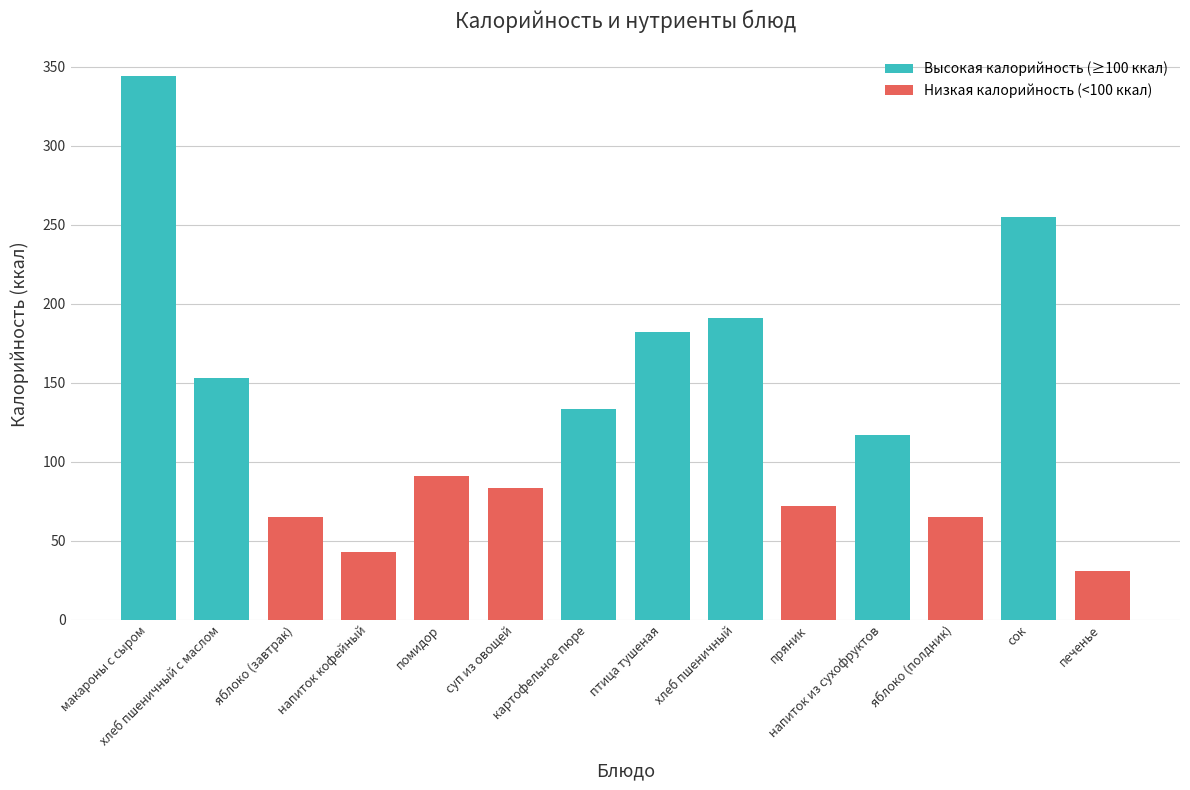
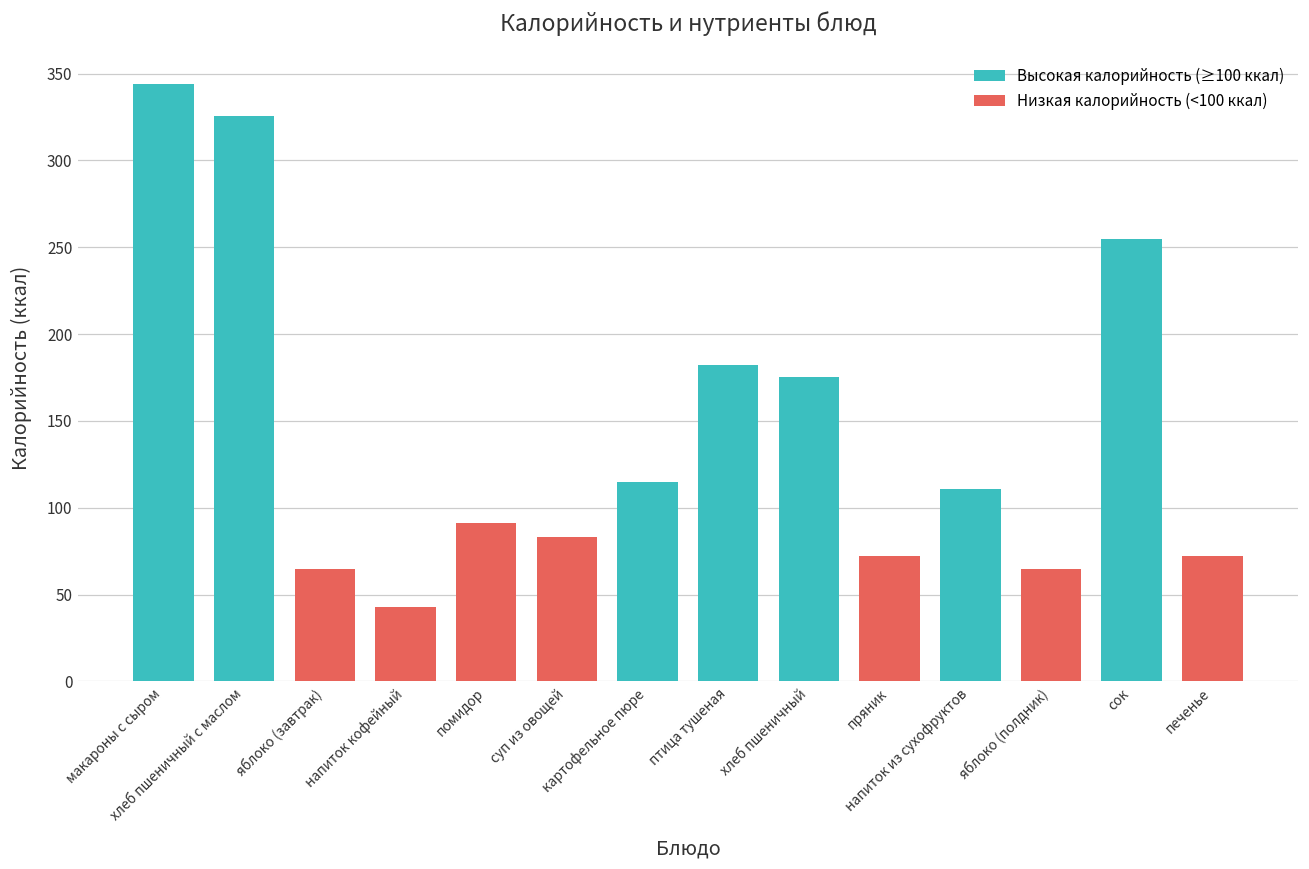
  {
    "макароны с сыром": 344,
-   "хлеб пшеничный с маслом": 153,
+   "хлеб пшеничный с маслом": 326,
    "яблоко (завтрак)": 65,
    "напиток кофейный": 43,
    "помидор": 91,
    "суп из овощей": 83,
-   "картофельное пюре": 133,
+   "картофельное пюре": 115,
    "птица тушеная": 182,
-   "хлеб пшеничный": 191,
+   "хлеб пшеничный": 175,
    "пряник": 72,
-   "напиток из сухофруктов": 117,
+   "напиток из сухофруктов": 111,
    "яблоко (полдник)": 65,
    "сок": 255,
-   "печенье": 31
+   "печенье": 72
  }
